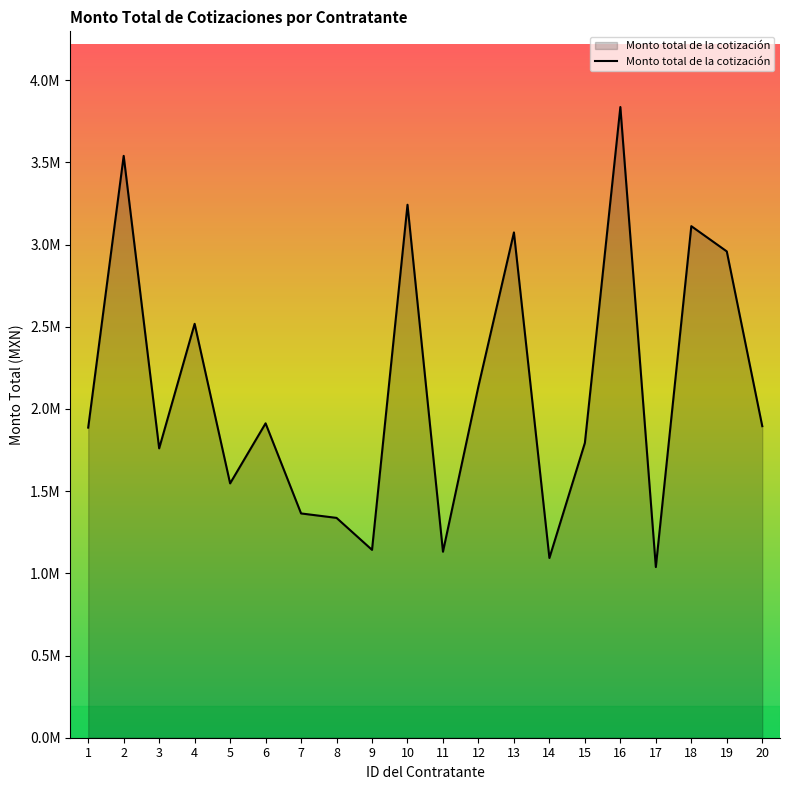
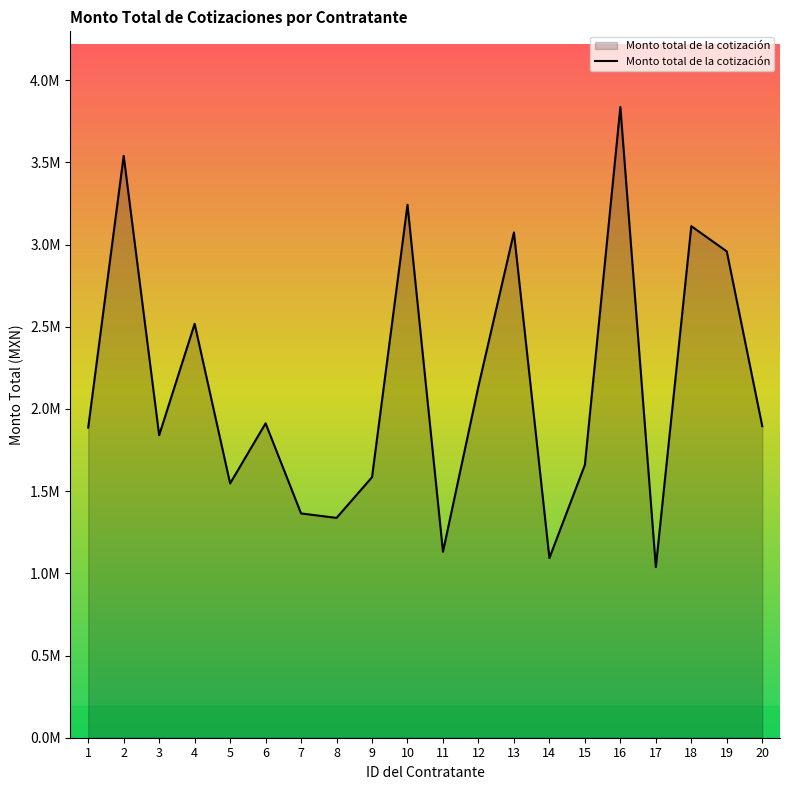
  {
    "1": 1890000,
    "2": 3540000,
-   "3": 1760000,
+   "3": 1840000,
    "4": 2520000,
    "5": 1550000,
    "6": 1910000,
    "7": 1360000,
    "8": 1340000,
-   "9": 1140000,
+   "9": 1580000,
    "10": 3240000,
    "11": 1130000,
    "12": 2140000,
    "13": 3070000,
    "14": 1090000,
-   "15": 1790000,
+   "15": 1660000,
    "16": 3840000,
    "17": 1040000,
    "18": 3110000,
    "19": 2960000,
    "20": 1900000
  }
